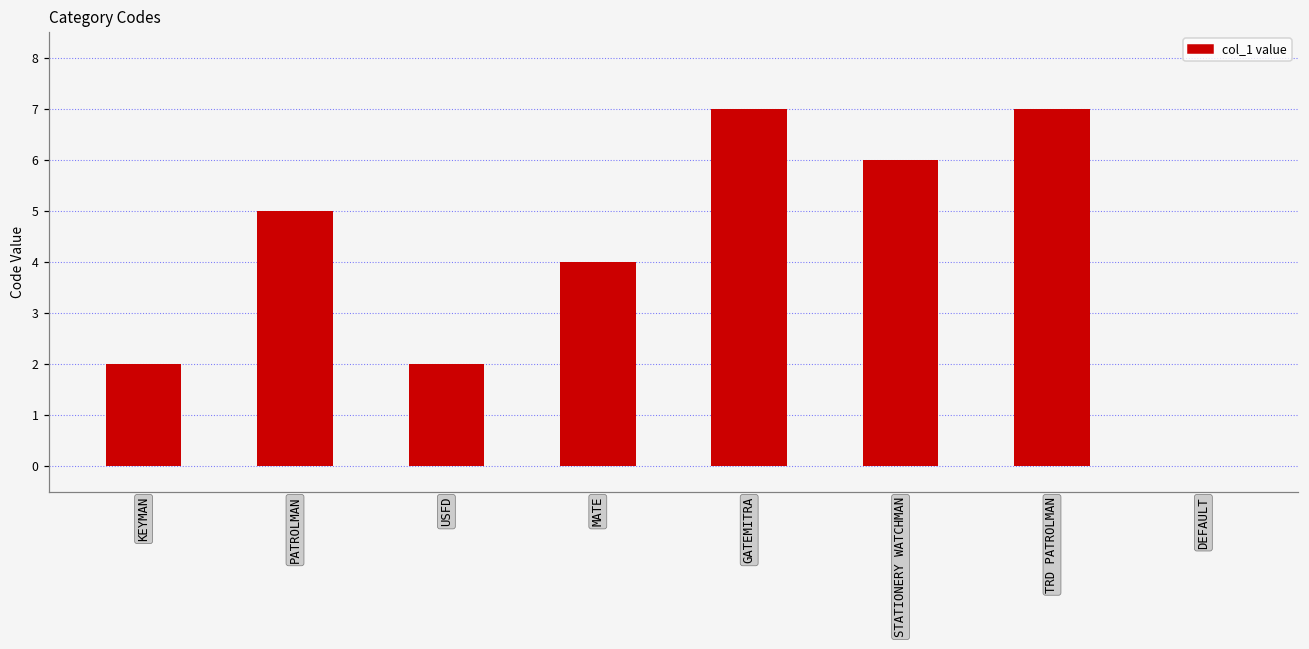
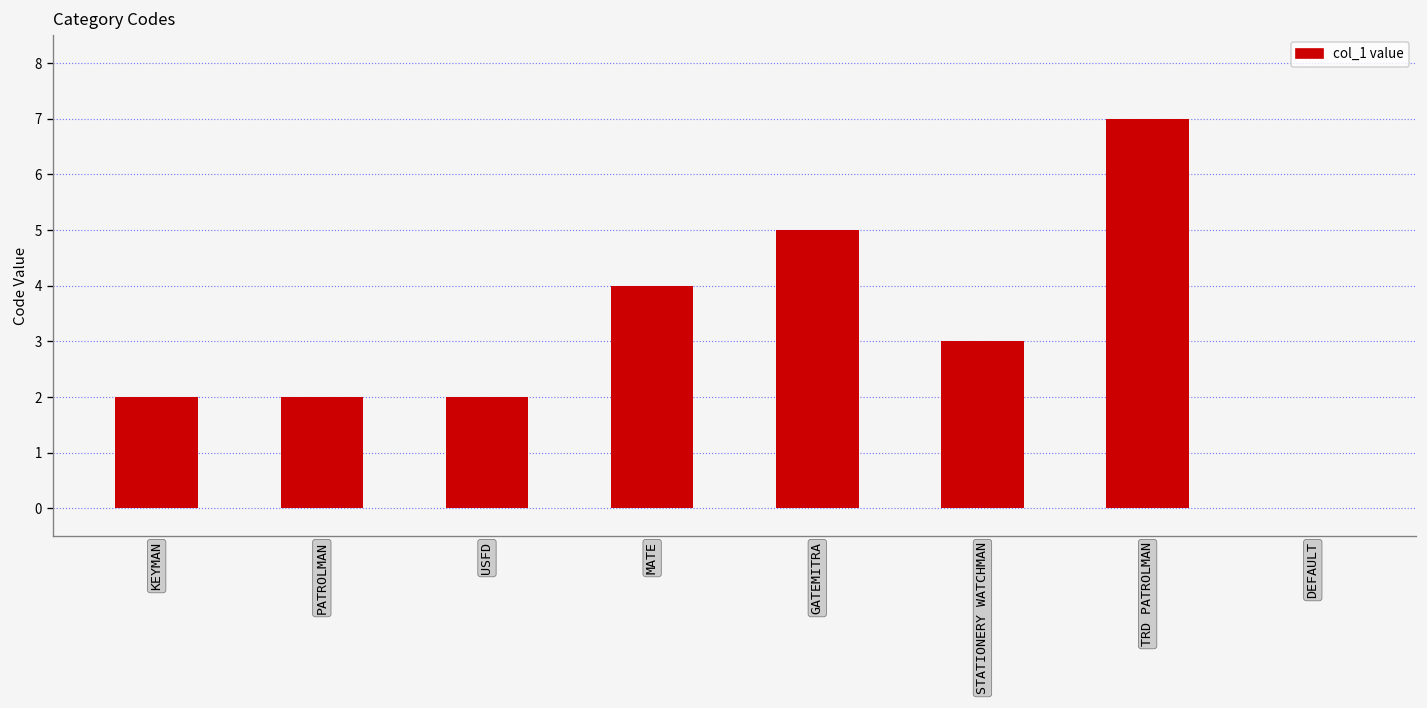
  {
    "KEYMAN": 2,
-   "PATROLMAN": 5,
+   "PATROLMAN": 2,
    "USFD": 2,
    "MATE": 4,
-   "GATEMITRA": 7,
-   "STATIONERY WATCHMAN": 6,
+   "GATEMITRA": 5,
+   "STATIONERY WATCHMAN": 3,
    "TRD PATROLMAN": 7,
    "DEFAULT": 0
  }
